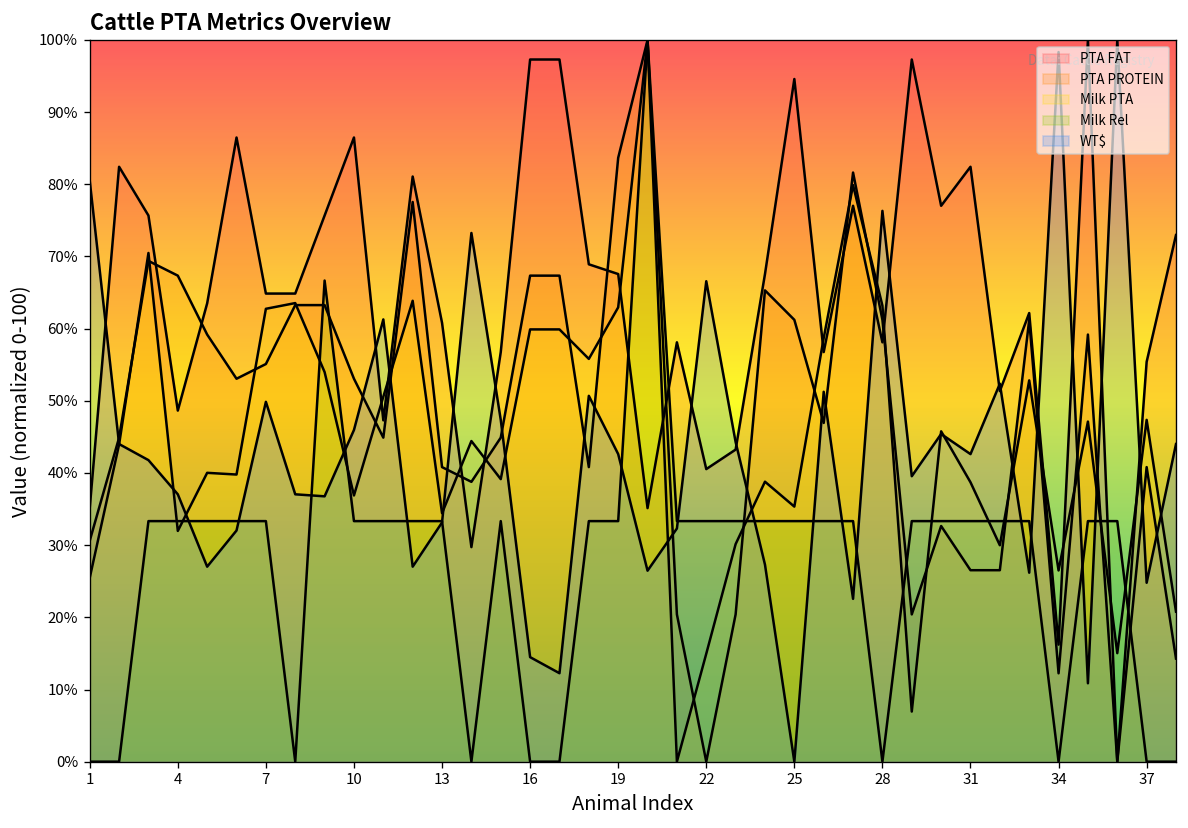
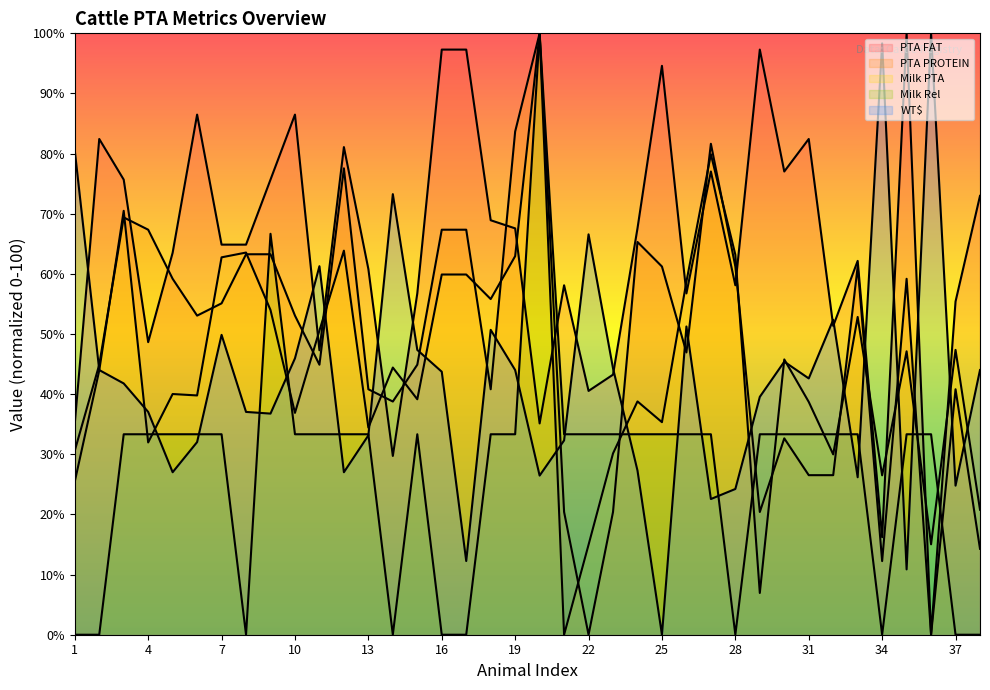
  {
    "WT$": {
      "1": "81%",
      "4": "37%",
      "7": "50%",
      "10": "46%",
-     "16": "14%",
-     "19": "43%",
+     "16": "44%",
+     "19": "44%",
      "22": "67%",
      "25": "0%",
-     "28": "76%",
+     "28": "24%",
      "31": "43%",
      "37": "25%"
    }
  }
